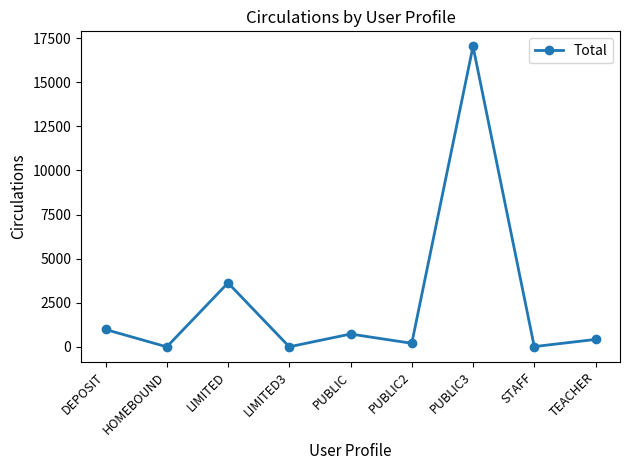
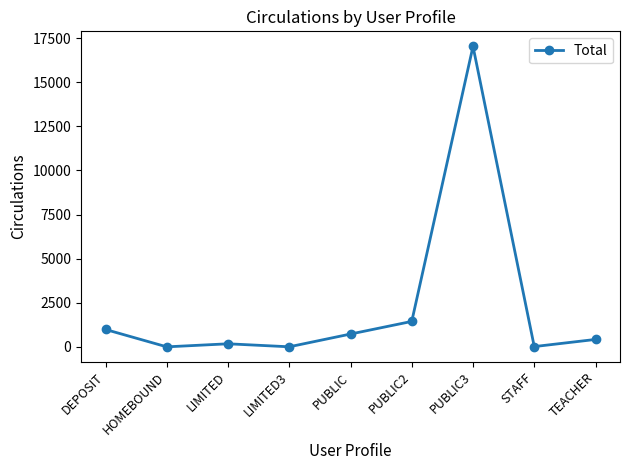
  {
    "DEPOSIT": 1000,
    "HOMEBOUND": 0,
-   "LIMITED": 3600,
+   "LIMITED": 200,
    "LIMITED3": 0,
    "PUBLIC": 700,
-   "PUBLIC2": 200,
+   "PUBLIC2": 1400,
    "PUBLIC3": 17000,
    "STAFF": 0,
    "TEACHER": 400
  }
